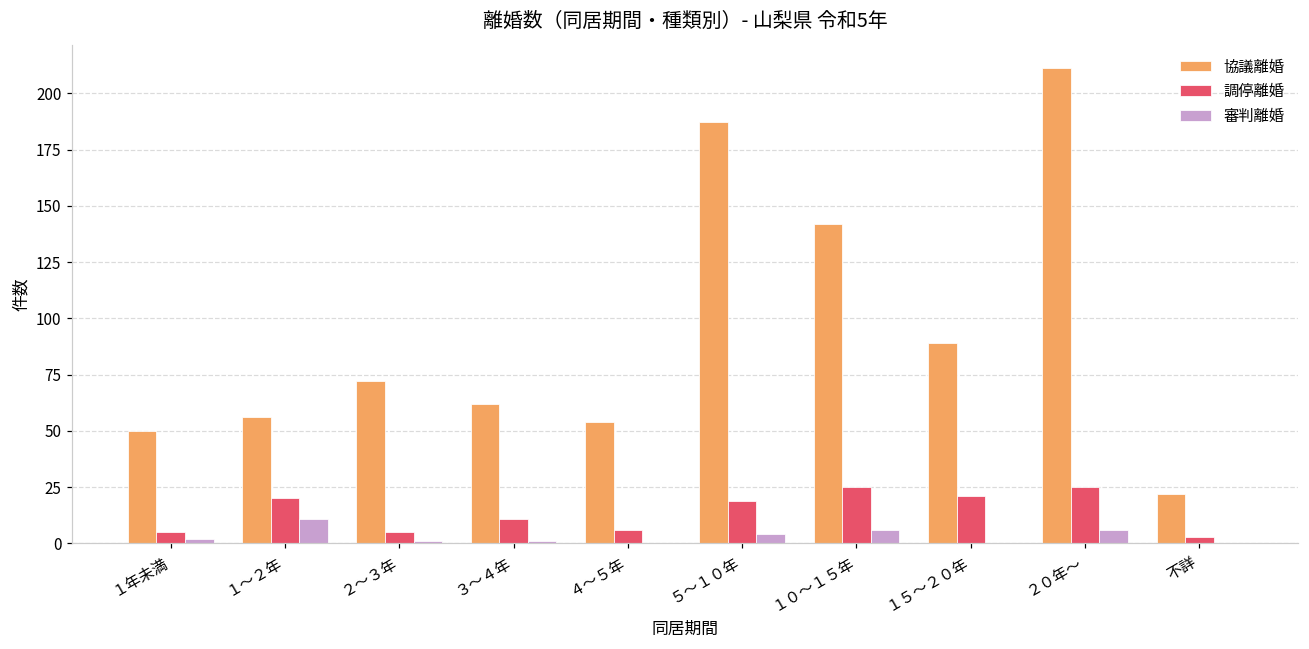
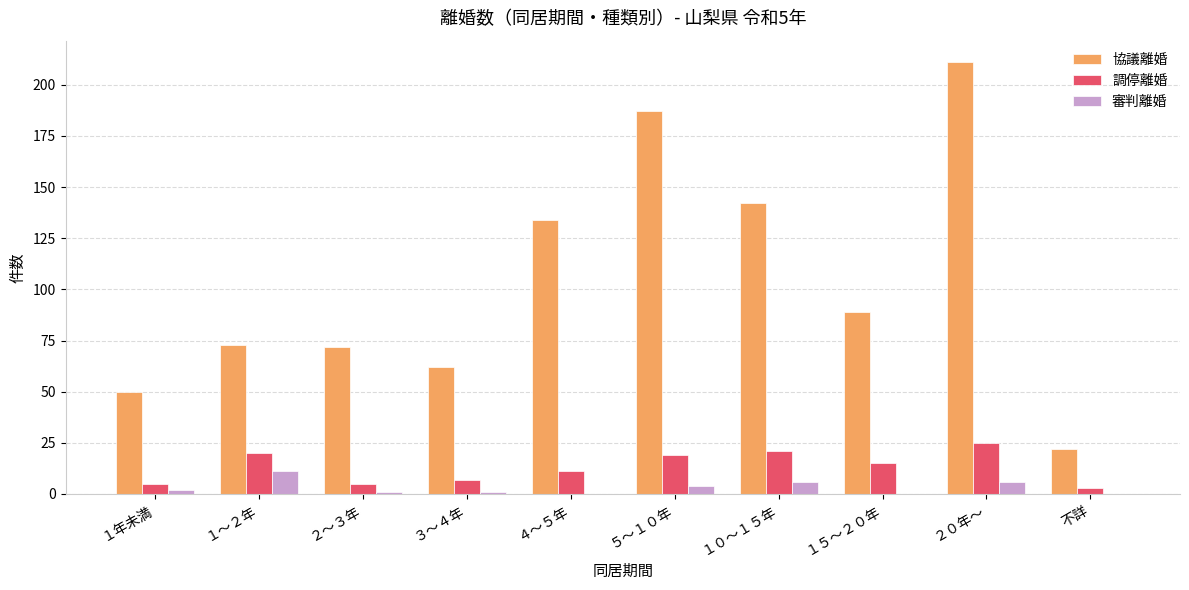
  {
    "協議離婚": {
      "１年未満": 50,
-     "１～２年": 56,
+     "１～２年": 73,
      "２～３年": 72,
      "３～４年": 62,
-     "４～５年": 54,
+     "４～５年": 134,
      "５～１０年": 187,
      "１０～１５年": 142,
      "１５～２０年": 89,
      "２０年～": 211,
      "不詳": 22
    },
    "調停離婚": {
      "１年未満": 5,
      "１～２年": 20,
      "２～３年": 5,
-     "３～４年": 11,
-     "４～５年": 6,
+     "３～４年": 7,
+     "４～５年": 11,
      "５～１０年": 19,
-     "１０～１５年": 25,
-     "１５～２０年": 21,
+     "１０～１５年": 21,
+     "１５～２０年": 15,
      "２０年～": 25,
      "不詳": 3
    },
    "審判離婚": {
      "１年未満": 2,
      "１～２年": 11,
      "４～５年": 0,
      "５～１０年": 4,
      "１０～１５年": 6,
      "１５～２０年": 0,
      "２０年～": 6,
      "不詳": 0
    }
  }
